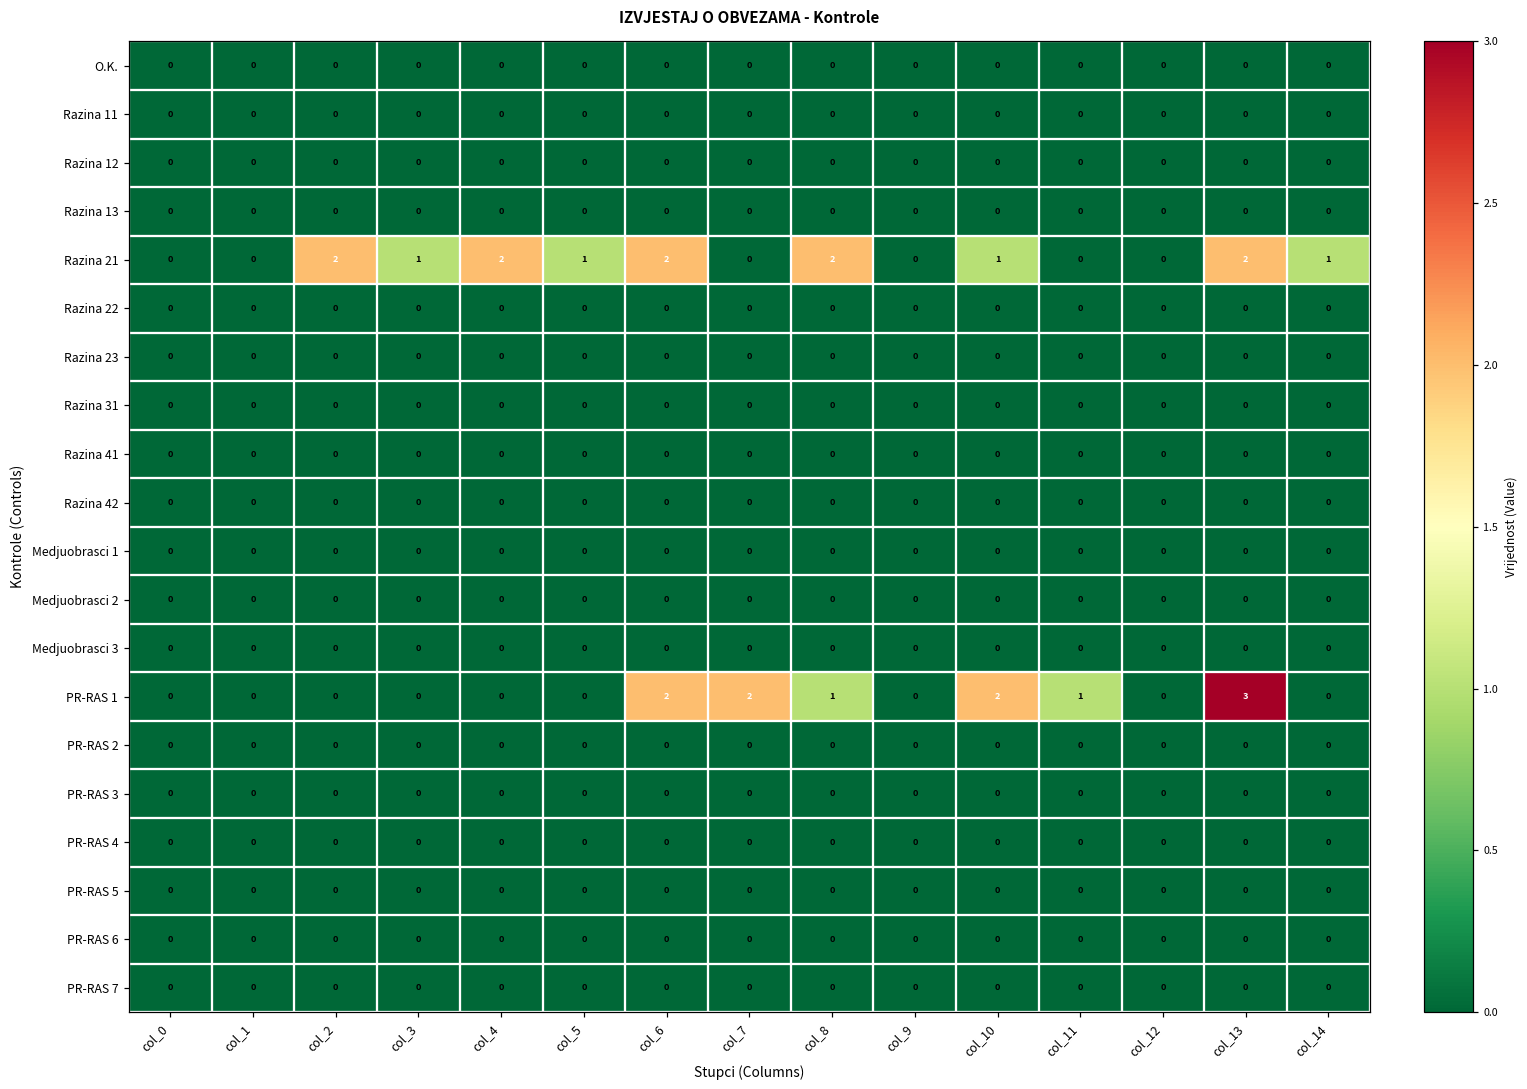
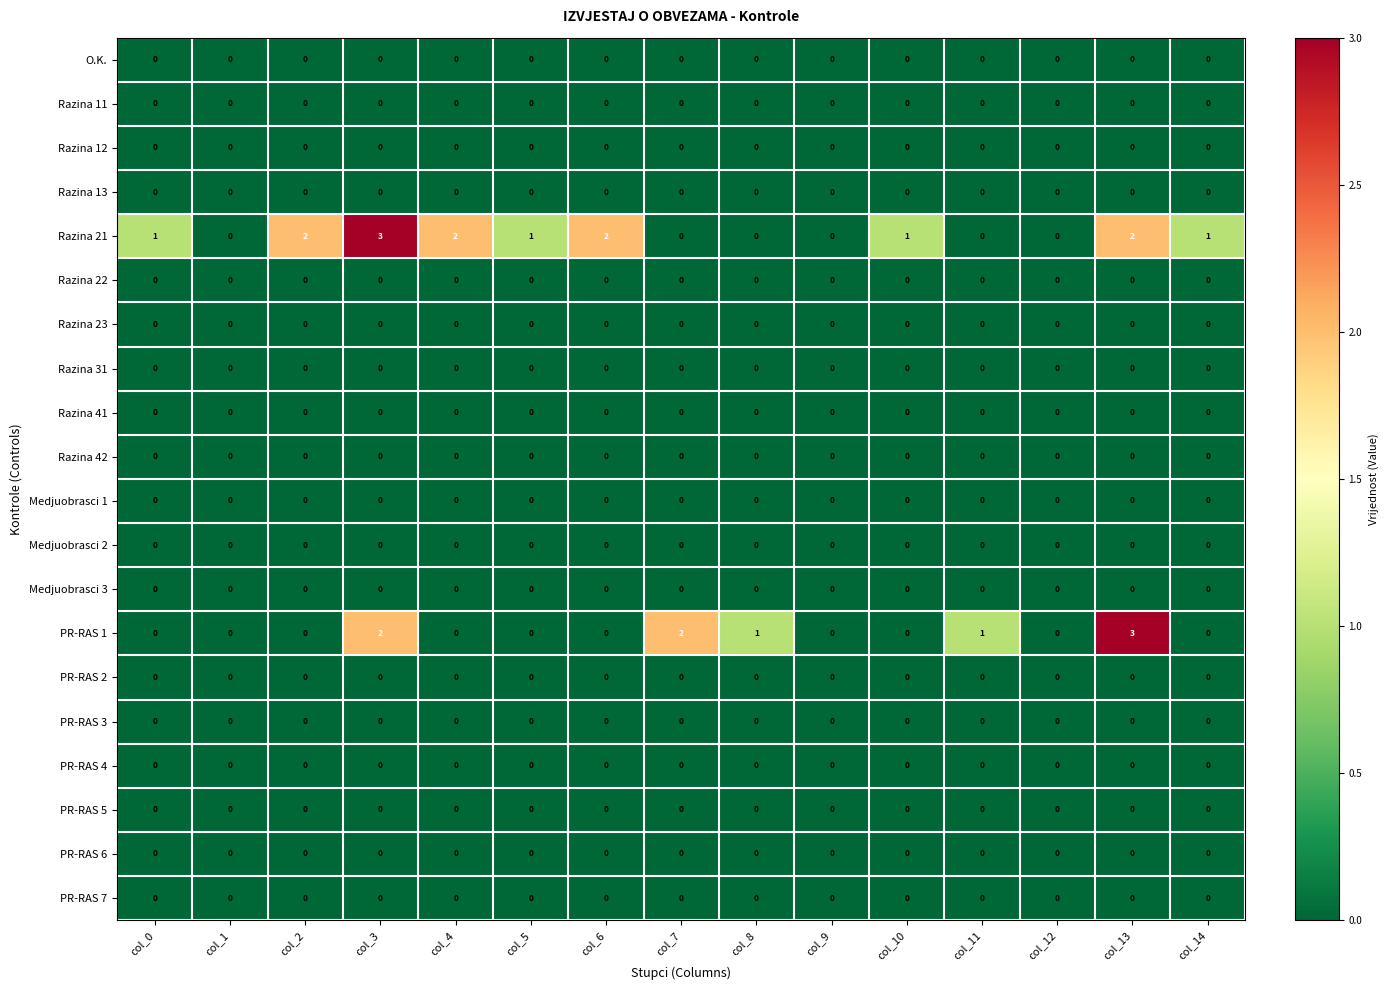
  {
    "Razina 21": {
-     "col_0": 0,
+     "col_0": 1,
      "col_1": 0,
      "col_2": 2,
-     "col_3": 1,
+     "col_3": 3,
      "col_4": 2,
      "col_5": 1,
      "col_6": 2,
      "col_7": 0,
-     "col_8": 2,
+     "col_8": 0,
      "col_9": 0,
      "col_10": 1,
      "col_11": 0,
      "col_12": 0,
      "col_13": 2,
      "col_14": 1
    },
    "PR-RAS 1": {
      "col_0": 0,
      "col_1": 0,
      "col_2": 0,
-     "col_3": 0,
+     "col_3": 2,
      "col_4": 0,
      "col_5": 0,
-     "col_6": 2,
+     "col_6": 0,
      "col_7": 2,
      "col_8": 1,
      "col_9": 0,
-     "col_10": 2,
+     "col_10": 0,
      "col_11": 1,
      "col_12": 0,
      "col_13": 3,
      "col_14": 0
    }
  }
